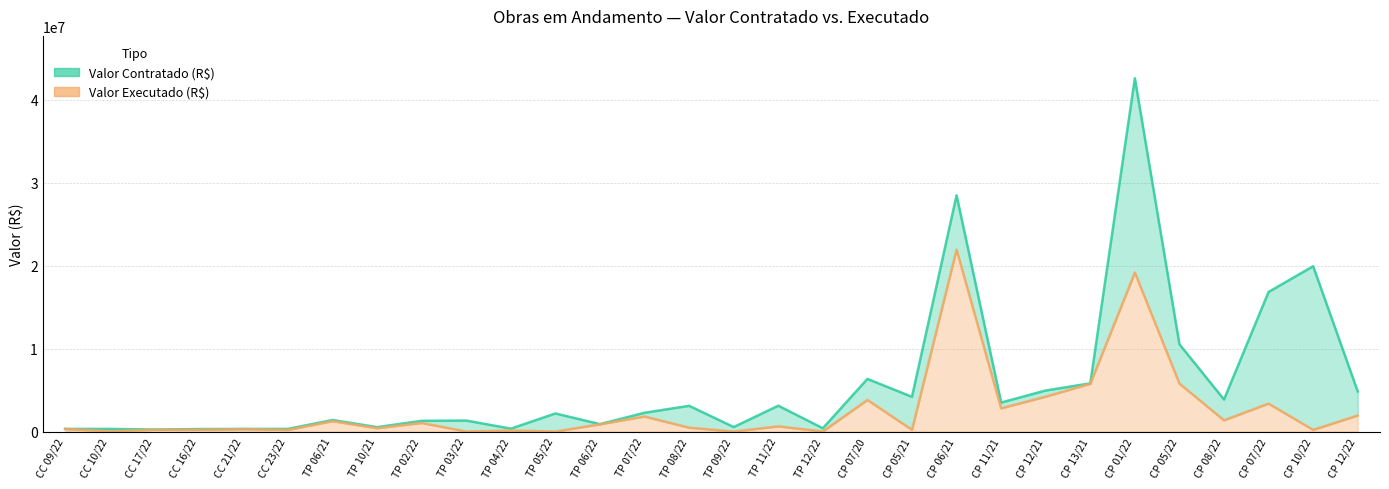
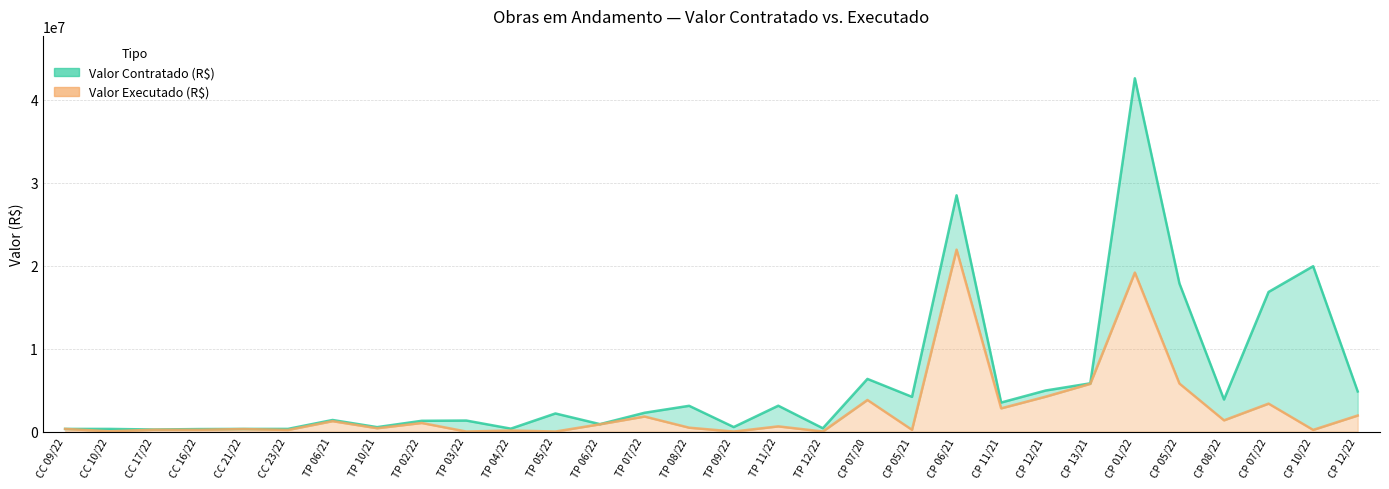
  {
    "Valor Contratado (R$)": {
      "TP 03/22": 1000000,
      "TP 05/22": 2000000,
      "TP 07/22": 2000000,
      "TP 08/22": 3000000,
      "TP 09/22": 1000000,
      "TP 11/22": 3000000,
      "TP 12/22": 0,
      "CP 07/20": 6000000,
      "CP 05/21": 4000000,
      "CP 06/21": 28000000,
      "CP 11/21": 3000000,
      "CP 12/21": 5000000,
      "CP 01/22": 43000000,
-     "CP 05/22": 11000000,
+     "CP 05/22": 18000000,
      "CP 08/22": 4000000,
      "CP 07/22": 17000000,
      "CP 10/22": 20000000,
      "CP 12/22": 5000000
    },
    "Valor Executado (R$)": {
      "TP 03/22": 0,
      "TP 05/22": 0,
      "TP 07/22": 2000000,
      "TP 08/22": 0,
      "TP 09/22": 0,
      "TP 11/22": 1000000,
      "TP 12/22": 0,
      "CP 07/20": 4000000,
      "CP 05/21": 0,
      "CP 06/21": 22000000,
      "CP 11/21": 3000000,
      "CP 12/21": 4000000,
      "CP 01/22": 19000000,
      "CP 05/22": 6000000,
      "CP 08/22": 1000000,
      "CP 07/22": 3000000,
      "CP 10/22": 0,
      "CP 12/22": 2000000
    }
  }
